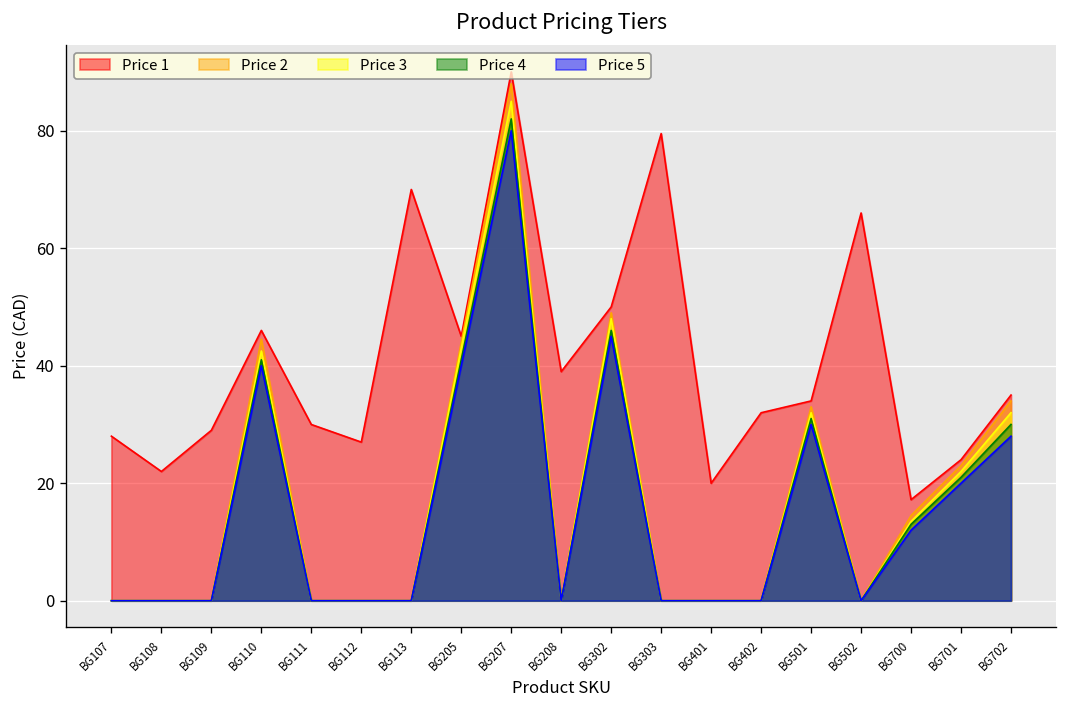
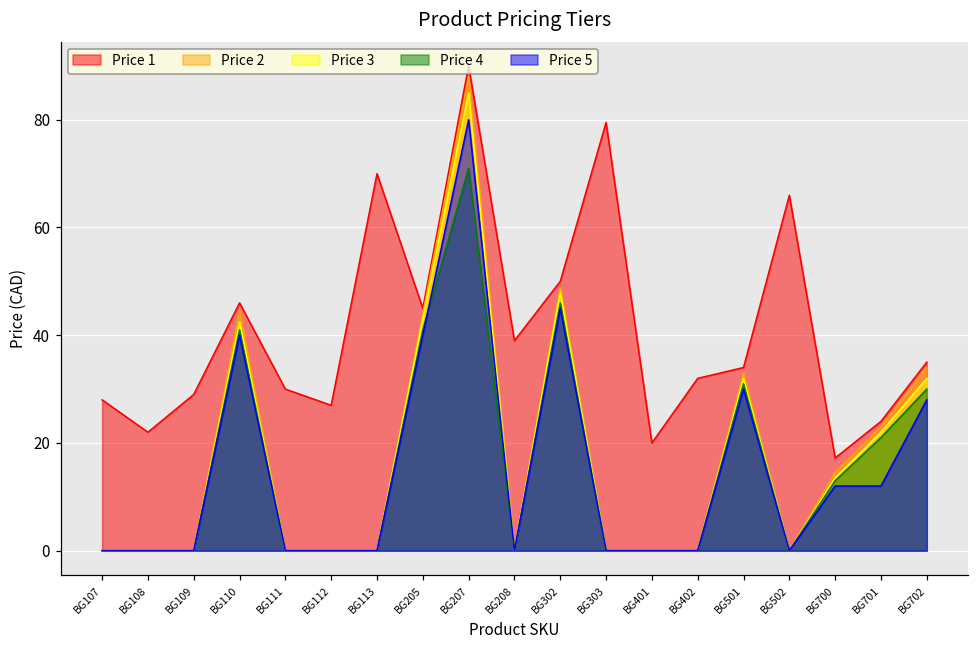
  {
    "Price 1": {
      "BG107": 28,
      "BG108": 22,
      "BG109": 29,
      "BG110": 46,
      "BG111": 30,
      "BG112": 27,
      "BG113": 70,
      "BG205": 45,
      "BG208": 39,
      "BG302": 50,
      "BG303": 80,
      "BG401": 20,
      "BG402": 32,
      "BG501": 34,
      "BG502": 66,
      "BG700": 17,
      "BG701": 24,
      "BG702": 35
    },
    "Price 2": {
      "BG110": 45,
      "BG205": 44,
      "BG207": 88,
      "BG302": 49,
      "BG501": 33,
      "BG700": 15,
      "BG701": 23,
      "BG702": 34
    },
    "Price 3": {
      "BG110": 43,
      "BG205": 43,
      "BG207": 85,
      "BG302": 48,
      "BG501": 32,
      "BG701": 22,
      "BG702": 32
    },
    "Price 4": {
      "BG110": 41,
      "BG205": 41,
-     "BG207": 82,
+     "BG207": 71,
      "BG302": 46,
      "BG501": 31,
      "BG701": 21,
      "BG702": 30
    },
    "Price 5": {
      "BG110": 40,
      "BG205": 40,
      "BG207": 80,
      "BG302": 45,
      "BG501": 30,
      "BG700": 12,
-     "BG701": 20,
+     "BG701": 12,
      "BG702": 28
    }
  }
